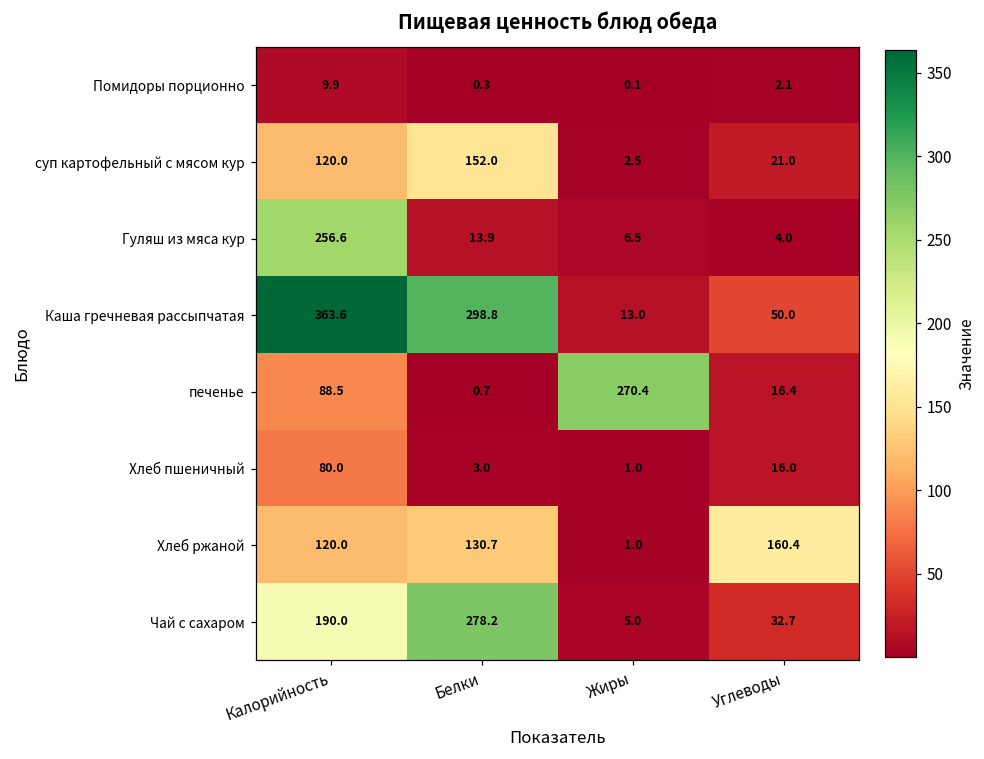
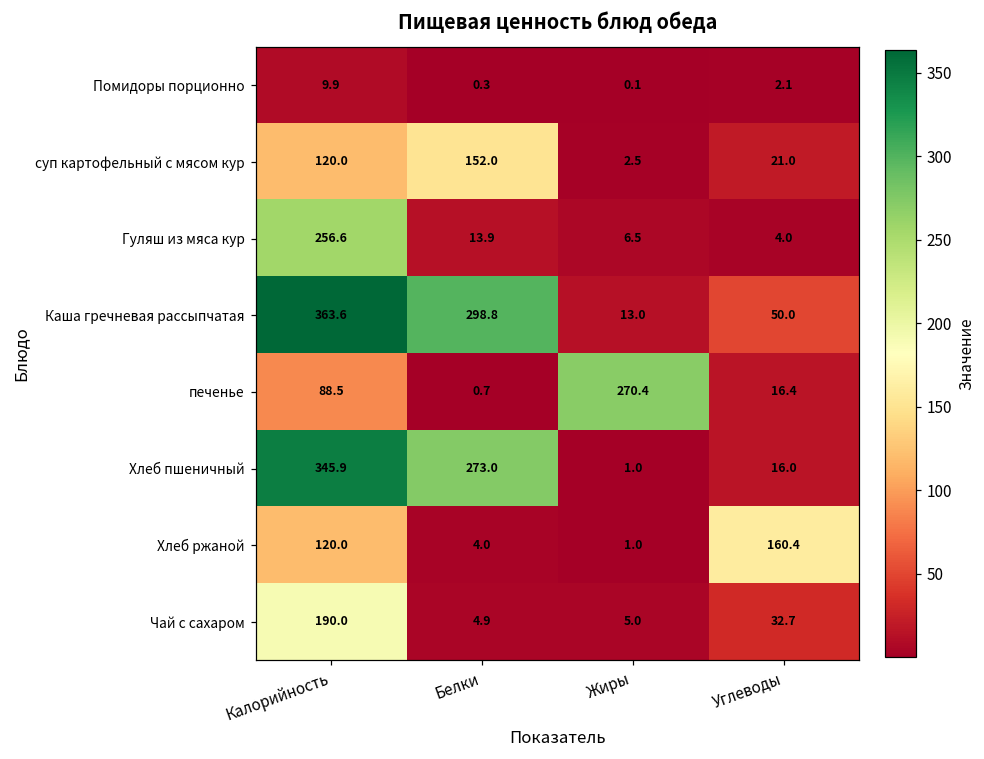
  {
    "Помидоры порционно": {
      "Калорийность": 9.9,
      "Белки": 0.3,
      "Жиры": 0.1,
      "Углеводы": 2.1
    },
    "суп картофельный с мясом кур": {
      "Калорийность": 120.0,
      "Белки": 152.0,
      "Жиры": 2.5,
      "Углеводы": 21.0
    },
    "Гуляш из мяса кур": {
      "Калорийность": 256.6,
      "Белки": 13.9,
      "Жиры": 6.5,
      "Углеводы": 4.0
    },
    "Каша гречневая рассыпчатая": {
      "Калорийность": 363.6,
      "Белки": 298.8,
      "Жиры": 13.0,
      "Углеводы": 50.0
    },
    "печенье": {
      "Калорийность": 88.5,
      "Белки": 0.7,
      "Жиры": 270.4,
      "Углеводы": 16.4
    },
    "Хлеб пшеничный": {
-     "Калорийность": 80.0,
-     "Белки": 3.0,
+     "Калорийность": 345.9,
+     "Белки": 273.0,
      "Жиры": 1.0,
      "Углеводы": 16.0
    },
    "Хлеб ржаной": {
      "Калорийность": 120.0,
-     "Белки": 130.7,
+     "Белки": 4.0,
      "Жиры": 1.0,
      "Углеводы": 160.4
    },
    "Чай с сахаром": {
      "Калорийность": 190.0,
-     "Белки": 278.2,
+     "Белки": 4.9,
      "Жиры": 5.0,
      "Углеводы": 32.7
    }
  }
